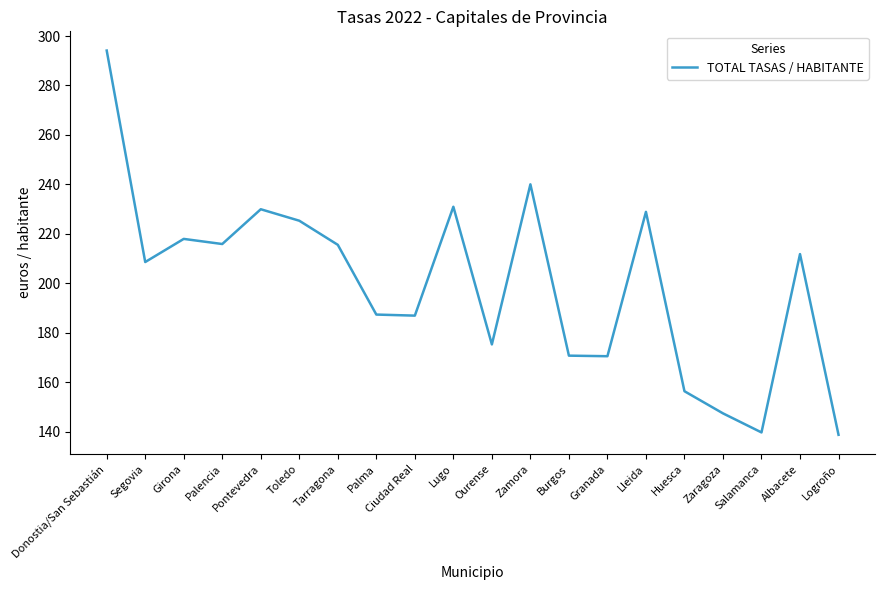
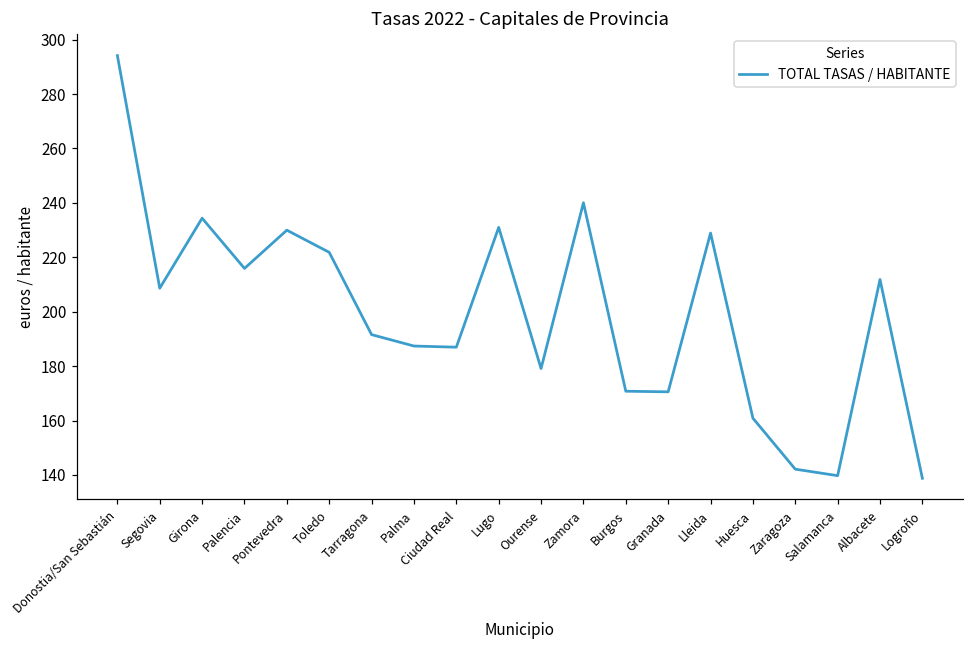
  {
    "Donostia/San Sebastián": 294,
    "Segovia": 209,
-   "Girona": 218,
+   "Girona": 234,
    "Palencia": 216,
    "Pontevedra": 230,
-   "Toledo": 225,
-   "Tarragona": 216,
+   "Toledo": 222,
+   "Tarragona": 192,
    "Palma": 187,
    "Ciudad Real": 187,
    "Lugo": 231,
-   "Ourense": 175,
+   "Ourense": 179,
    "Zamora": 240,
    "Burgos": 171,
    "Granada": 171,
    "Lleida": 229,
-   "Huesca": 156,
-   "Zaragoza": 147,
+   "Huesca": 161,
+   "Zaragoza": 142,
    "Salamanca": 140,
    "Albacete": 212,
    "Logroño": 139
  }
